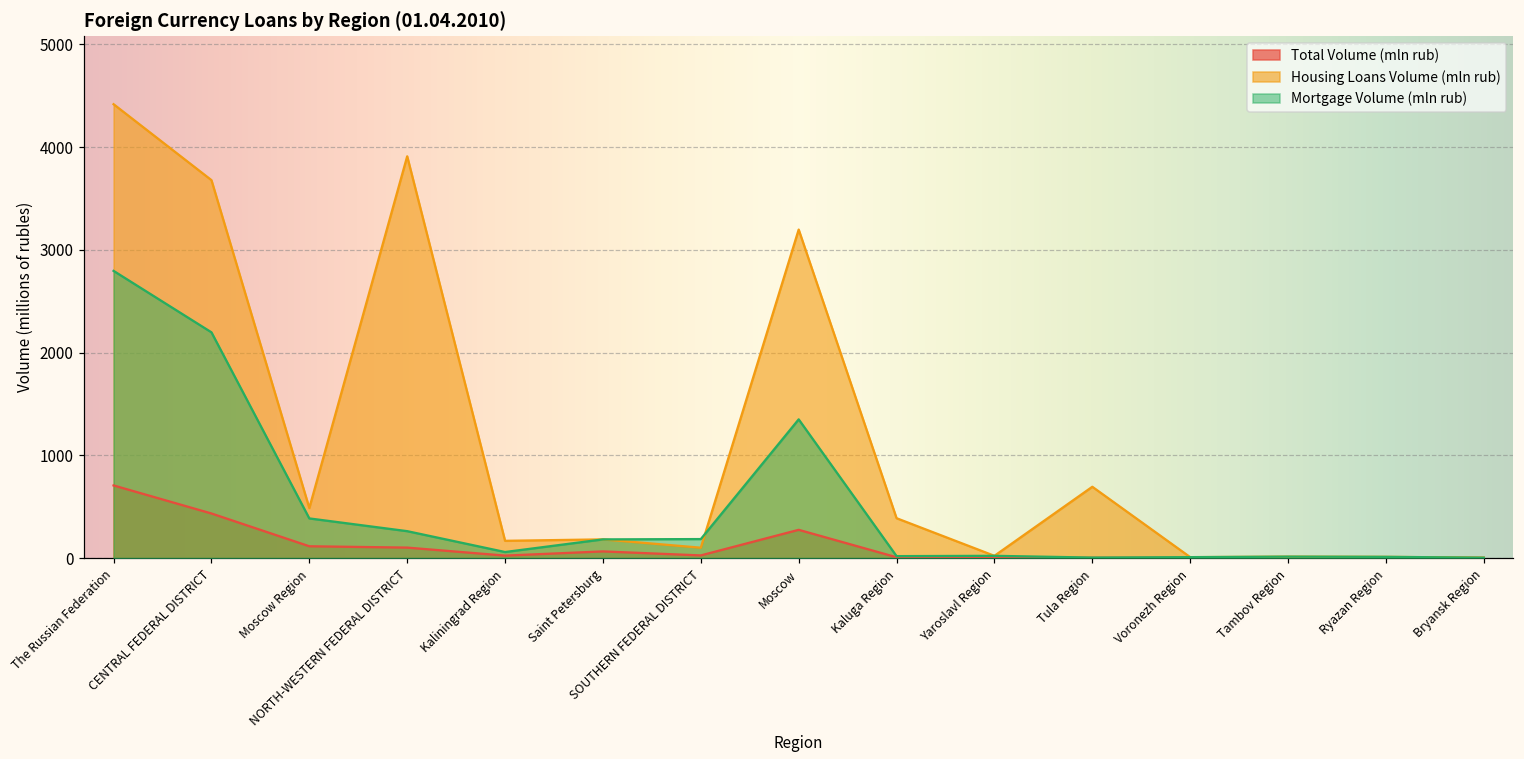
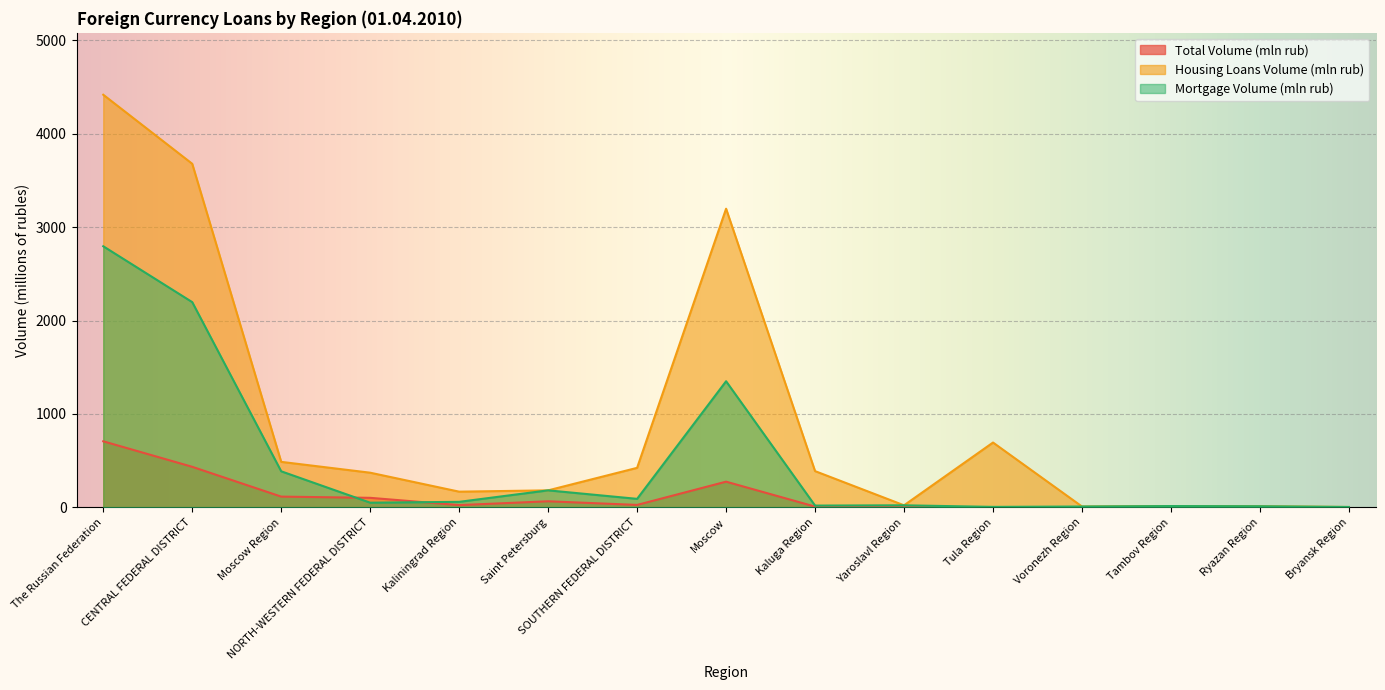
  {
    "Total Volume (mln rub)": {
      "The Russian Federation": 700,
      "CENTRAL FEDERAL DISTRICT": 400,
      "Moscow Region": 100,
      "NORTH-WESTERN FEDERAL DISTRICT": 100,
      "Kaliningrad Region": 0,
      "Saint Petersburg": 100,
      "SOUTHERN FEDERAL DISTRICT": 0,
      "Moscow": 300
    },
    "Housing Loans Volume (mln rub)": {
      "The Russian Federation": 4400,
      "CENTRAL FEDERAL DISTRICT": 3700,
      "Moscow Region": 500,
-     "NORTH-WESTERN FEDERAL DISTRICT": 3900,
+     "NORTH-WESTERN FEDERAL DISTRICT": 400,
      "Kaliningrad Region": 200,
-     "SOUTHERN FEDERAL DISTRICT": 100,
+     "SOUTHERN FEDERAL DISTRICT": 400,
      "Moscow": 3200,
      "Kaluga Region": 400,
      "Tula Region": 700
    },
    "Mortgage Volume (mln rub)": {
      "The Russian Federation": 2800,
      "CENTRAL FEDERAL DISTRICT": 2200,
      "Moscow Region": 400,
-     "NORTH-WESTERN FEDERAL DISTRICT": 300,
+     "NORTH-WESTERN FEDERAL DISTRICT": 100,
      "Kaliningrad Region": 100,
-     "SOUTHERN FEDERAL DISTRICT": 200,
+     "SOUTHERN FEDERAL DISTRICT": 100,
      "Moscow": 1400
    }
  }
